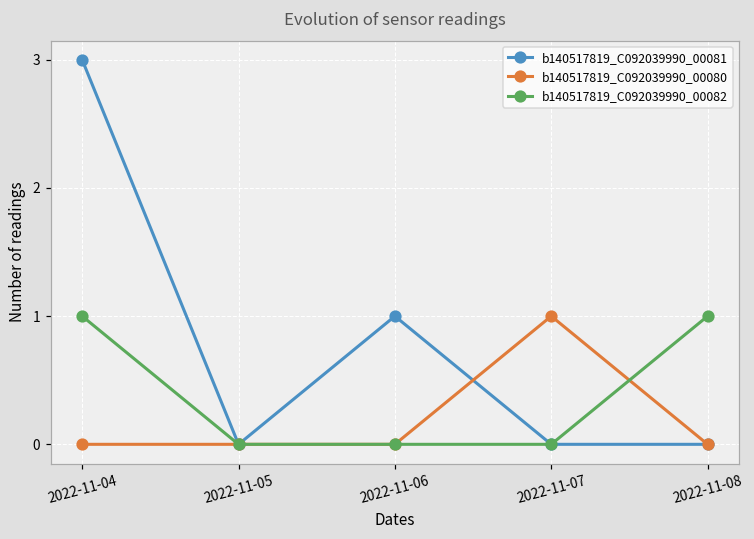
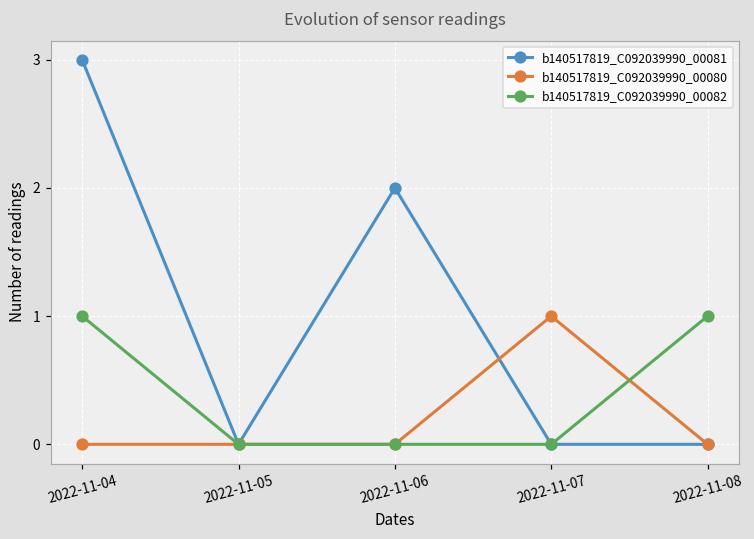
  {
    "b140517819_C092039990_00081": {
      "2022-11-04": 3,
-     "2022-11-06": 1
+     "2022-11-06": 2
    },
    "b140517819_C092039990_00080": {
      "2022-11-04": 0,
      "2022-11-07": 1
    },
    "b140517819_C092039990_00082": {
      "2022-11-04": 1,
      "2022-11-08": 1
    }
  }
